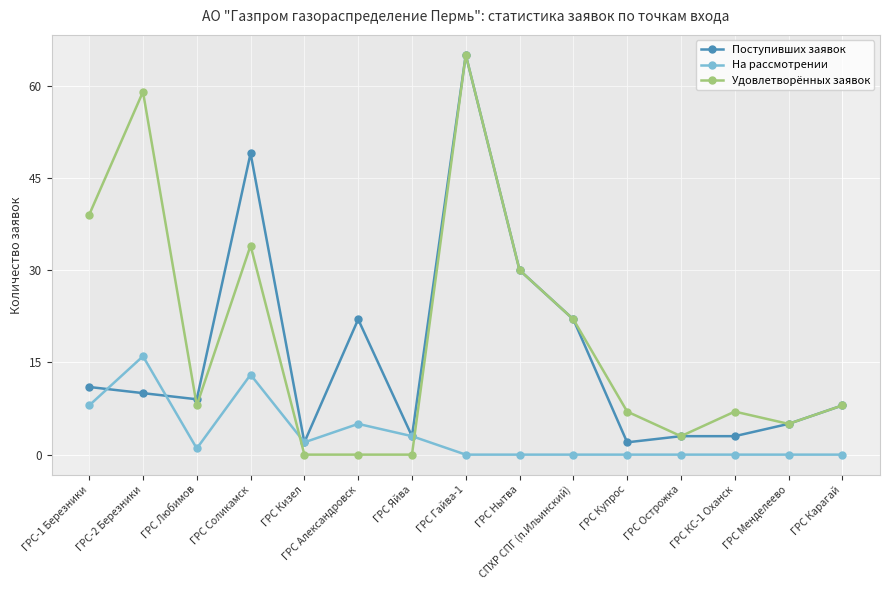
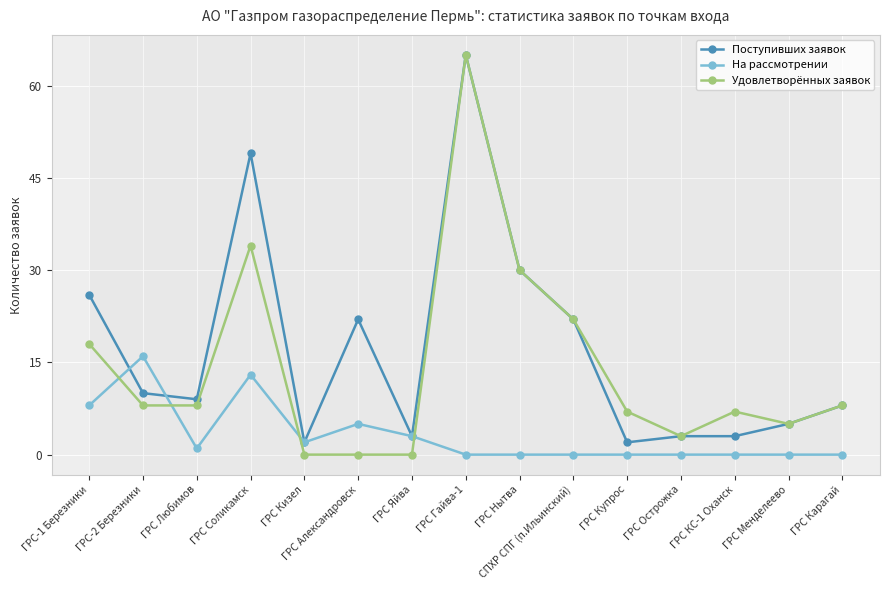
  {
    "Поступивших заявок": {
-     "ГРС-1 Березники": 11,
+     "ГРС-1 Березники": 26,
      "ГРС-2 Березники": 10,
      "ГРС Любимов": 9,
      "ГРС Соликамск": 49,
      "ГРС Александровск": 22,
      "ГРС Купрос": 2,
      "ГРС КС-1 Оханск": 3
    },
    "На рассмотрении": {
      "ГРС-1 Березники": 8,
      "ГРС-2 Березники": 16,
      "ГРС Любимов": 1,
      "ГРС Соликамск": 13,
      "ГРС Александровск": 5,
      "ГРС Гайва-1": 0,
      "ГРС Нытва": 0,
      "СПХР СПГ (п.Ильинский)": 0,
      "ГРС Купрос": 0,
      "ГРС Острожка": 0,
      "ГРС КС-1 Оханск": 0,
      "ГРС Менделеево": 0,
      "ГРС Карагай": 0
    },
    "Удовлетворённых заявок": {
-     "ГРС-1 Березники": 39,
-     "ГРС-2 Березники": 59,
+     "ГРС-1 Березники": 18,
+     "ГРС-2 Березники": 8,
      "ГРС Любимов": 8,
      "ГРС Соликамск": 34,
      "ГРС Кизел": 0,
      "ГРС Александровск": 0,
      "ГРС Яйва": 0,
      "ГРС Купрос": 7,
      "ГРС КС-1 Оханск": 7
    }
  }
